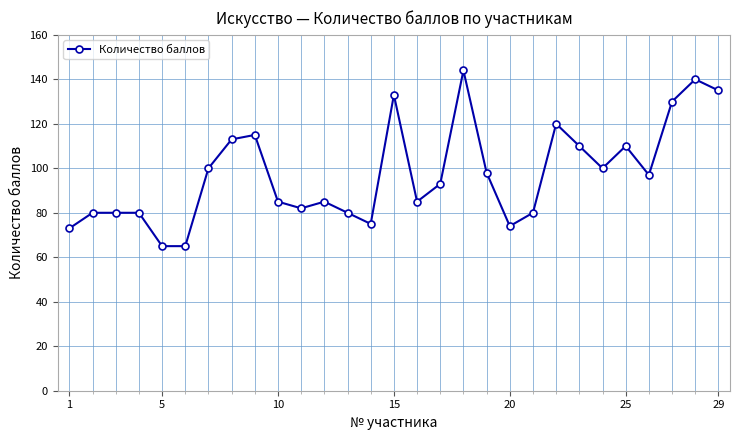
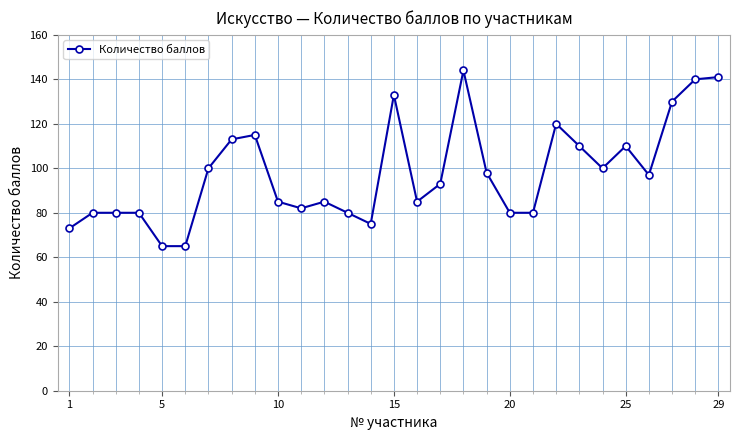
  {
    "1": 73,
    "5": 65,
    "10": 85,
    "15": 133,
-   "20": 74,
+   "20": 80,
    "25": 110,
-   "29": 135
+   "29": 141
  }
